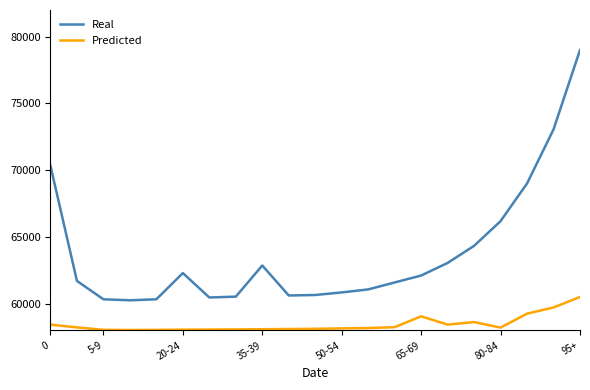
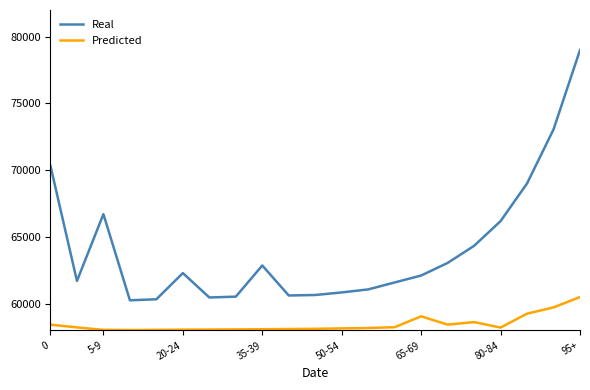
  {
    "Real": {
      "0": 70300,
-     "5-9": 60300,
+     "5-9": 66700,
      "20-24": 62300,
      "35-39": 62900,
      "50-54": 60800,
      "65-69": 62100,
      "80-84": 66200,
      "95+": 79000
    },
    "Predicted": {
      "0": 58400,
      "5-9": 58000,
      "20-24": 58100,
      "35-39": 58100,
      "50-54": 58100,
      "65-69": 59100,
      "80-84": 58200,
      "95+": 60500
    }
  }
